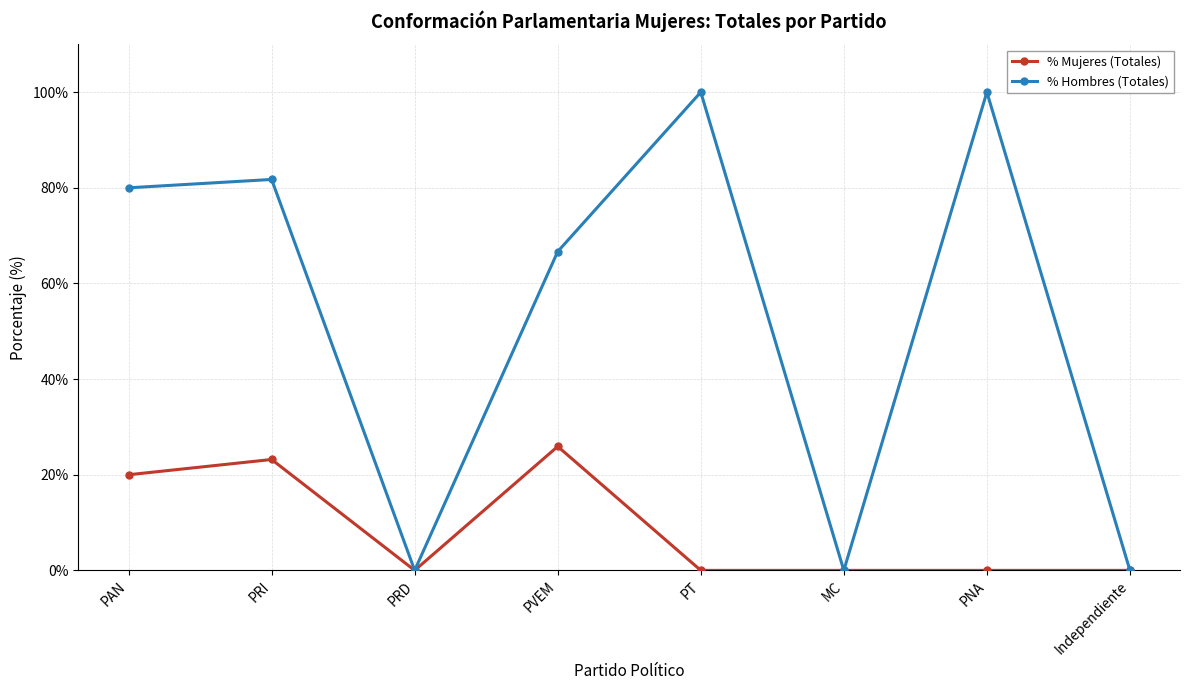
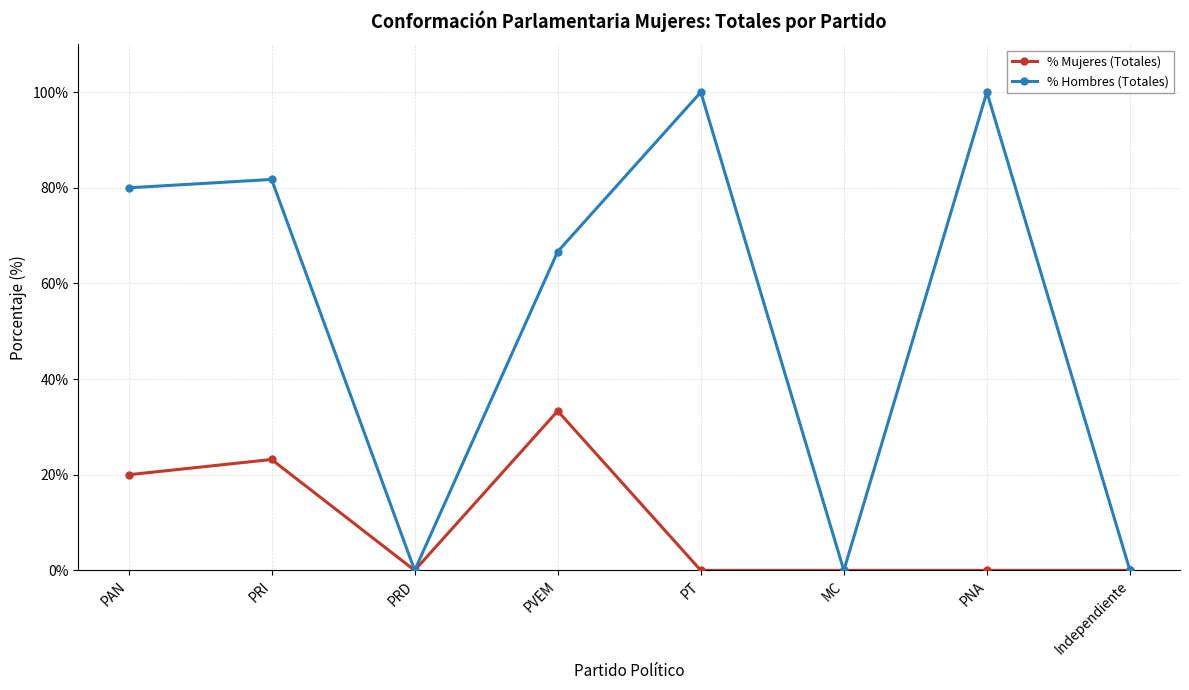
  {
    "% Mujeres (Totales)": {
      "PAN": "20%",
      "PRI": "23%",
-     "PVEM": "26%",
+     "PVEM": "33%",
      "PT": "0%",
      "PNA": "0%"
    },
    "% Hombres (Totales)": {
      "PAN": "80%",
      "PRI": "82%",
      "PVEM": "67%",
      "PT": "100%",
      "PNA": "100%"
    }
  }
